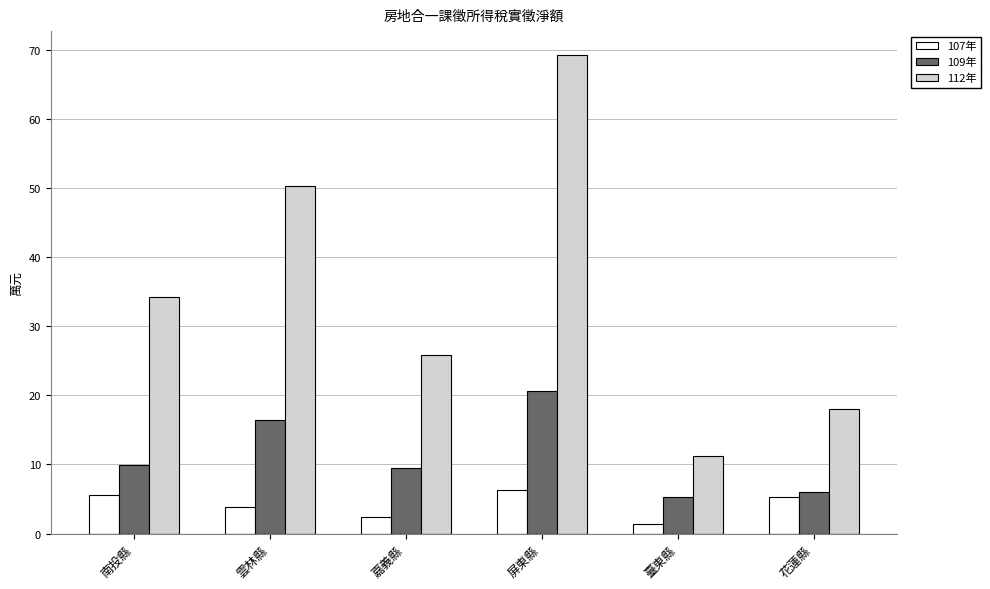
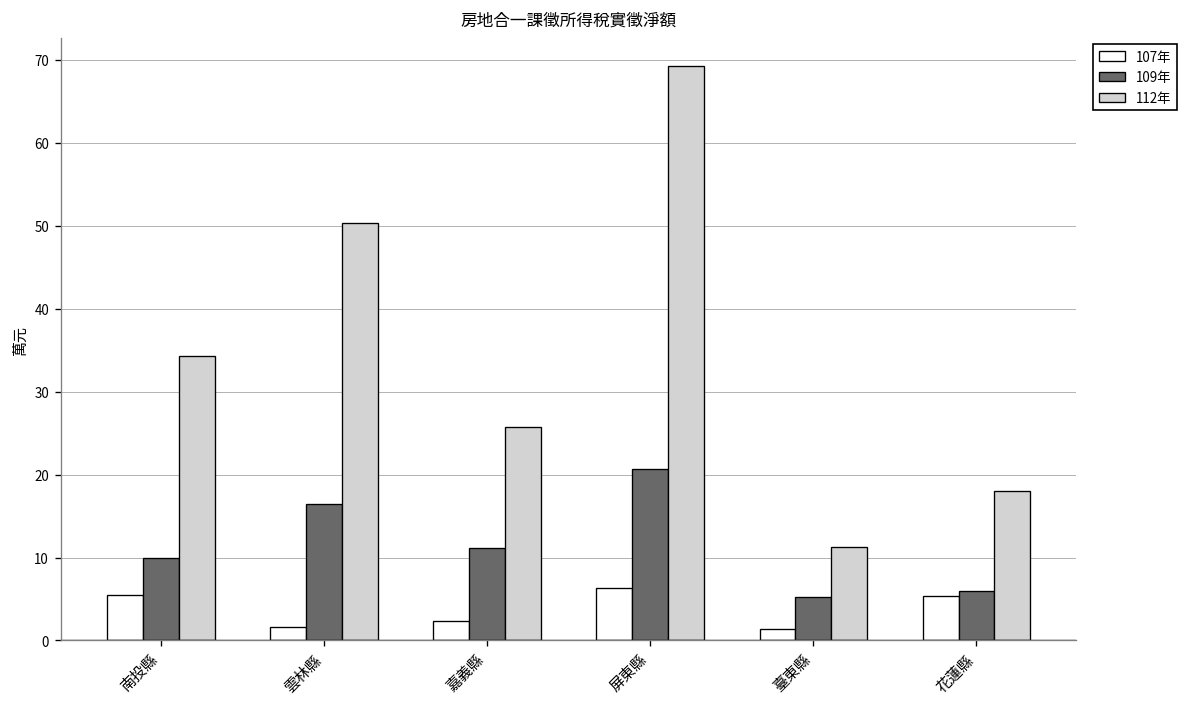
  {
    "107年": {
      "南投縣": 6,
-     "雲林縣": 4,
+     "雲林縣": 2,
      "嘉義縣": 2,
      "屏東縣": 6,
      "臺東縣": 1,
      "花蓮縣": 5
    },
    "109年": {
      "南投縣": 10,
      "雲林縣": 16,
-     "嘉義縣": 10,
+     "嘉義縣": 11,
      "屏東縣": 21,
      "臺東縣": 5,
      "花蓮縣": 6
    },
    "112年": {
      "南投縣": 34,
      "雲林縣": 50,
      "嘉義縣": 26,
      "屏東縣": 69,
      "臺東縣": 11,
      "花蓮縣": 18
    }
  }
